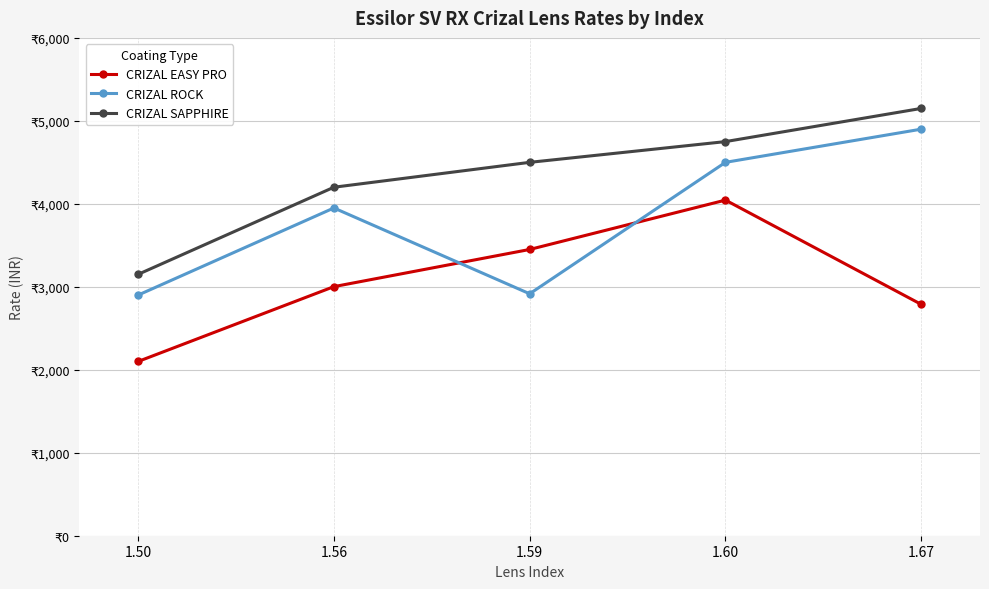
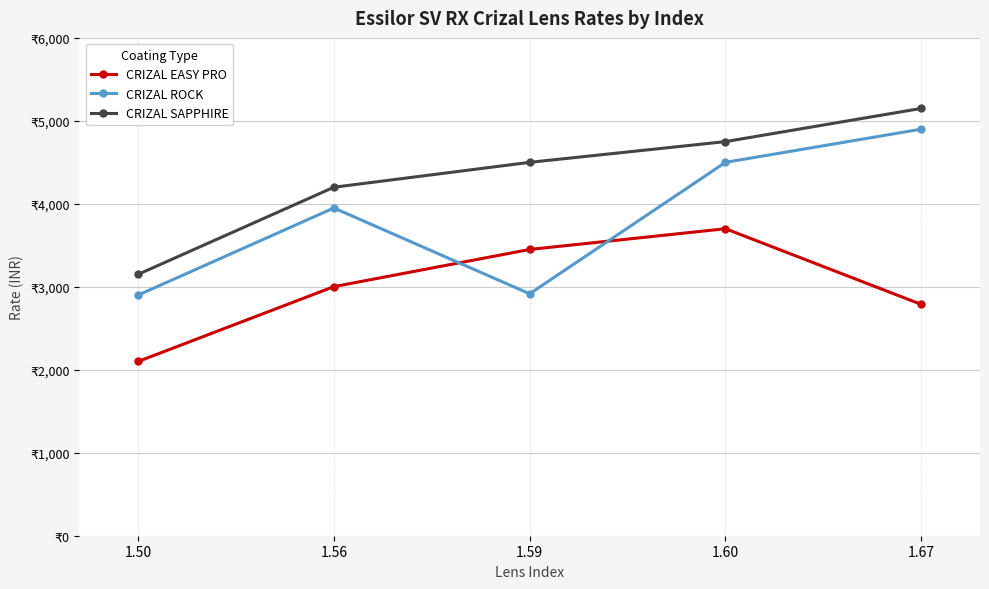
  {
    "CRIZAL EASY PRO": {
      "1.50": "₹2,100",
      "1.56": "₹3,000",
      "1.59": "₹3,500",
-     "1.60": "₹4,000",
+     "1.60": "₹3,700",
      "1.67": "₹2,800"
    },
    "CRIZAL ROCK": {
      "1.50": "₹2,900",
      "1.56": "₹4,000",
      "1.59": "₹2,900",
      "1.60": "₹4,500",
      "1.67": "₹4,900"
    },
    "CRIZAL SAPPHIRE": {
      "1.50": "₹3,200",
      "1.56": "₹4,200",
      "1.59": "₹4,500",
      "1.60": "₹4,800",
      "1.67": "₹5,200"
    }
  }
